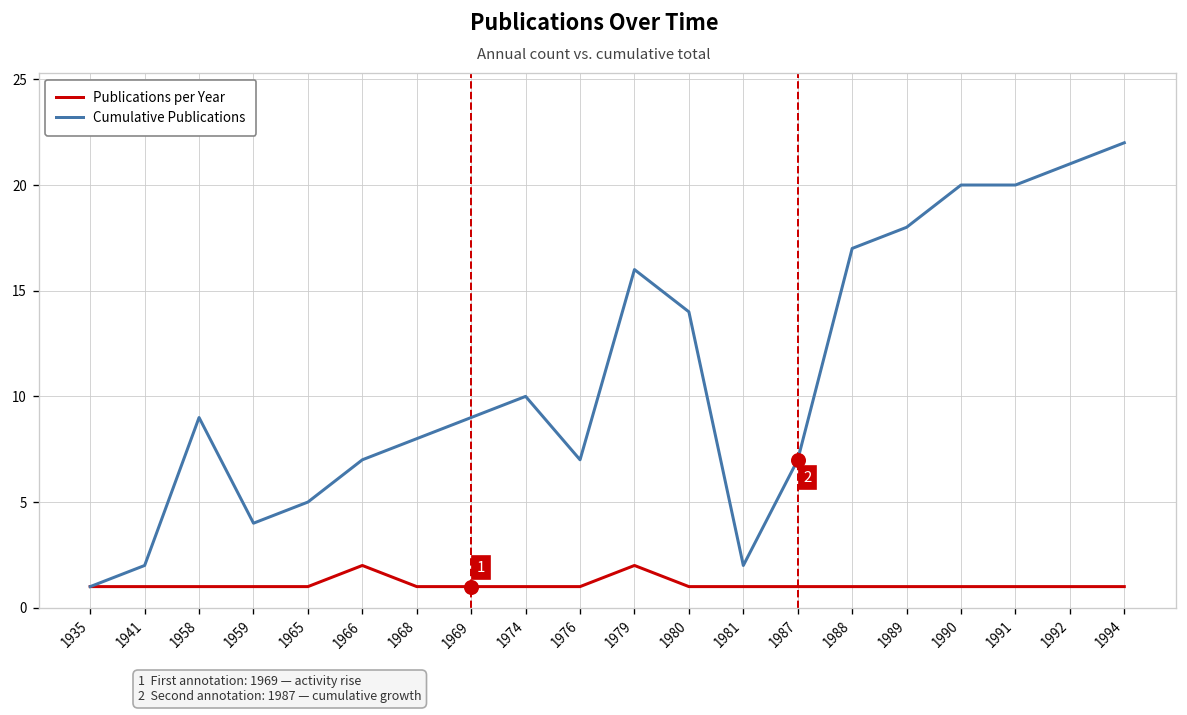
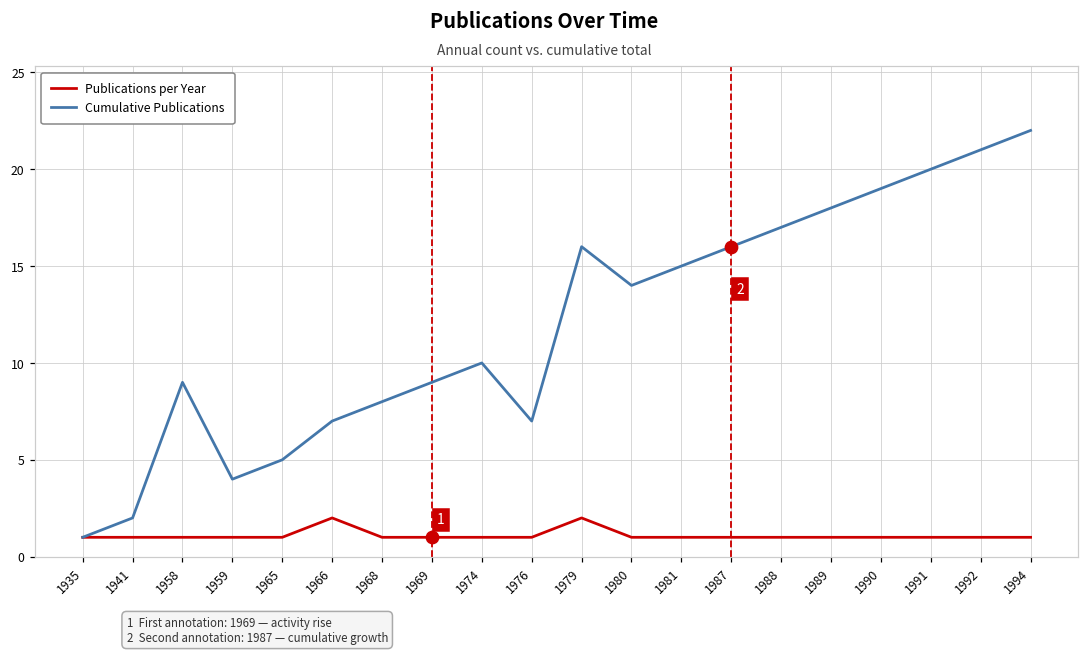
  {
    "Cumulative Publications": {
      "1941": 2,
      "1958": 9,
      "1959": 4,
      "1965": 5,
      "1966": 7,
      "1968": 8,
      "1969": 9,
      "1974": 10,
      "1976": 7,
      "1979": 16,
      "1980": 14,
-     "1981": 2,
-     "1987": 7,
+     "1981": 15,
+     "1987": 16,
      "1988": 17,
      "1989": 18,
-     "1990": 20,
+     "1990": 19,
      "1991": 20,
      "1992": 21,
      "1994": 22
    }
  }
